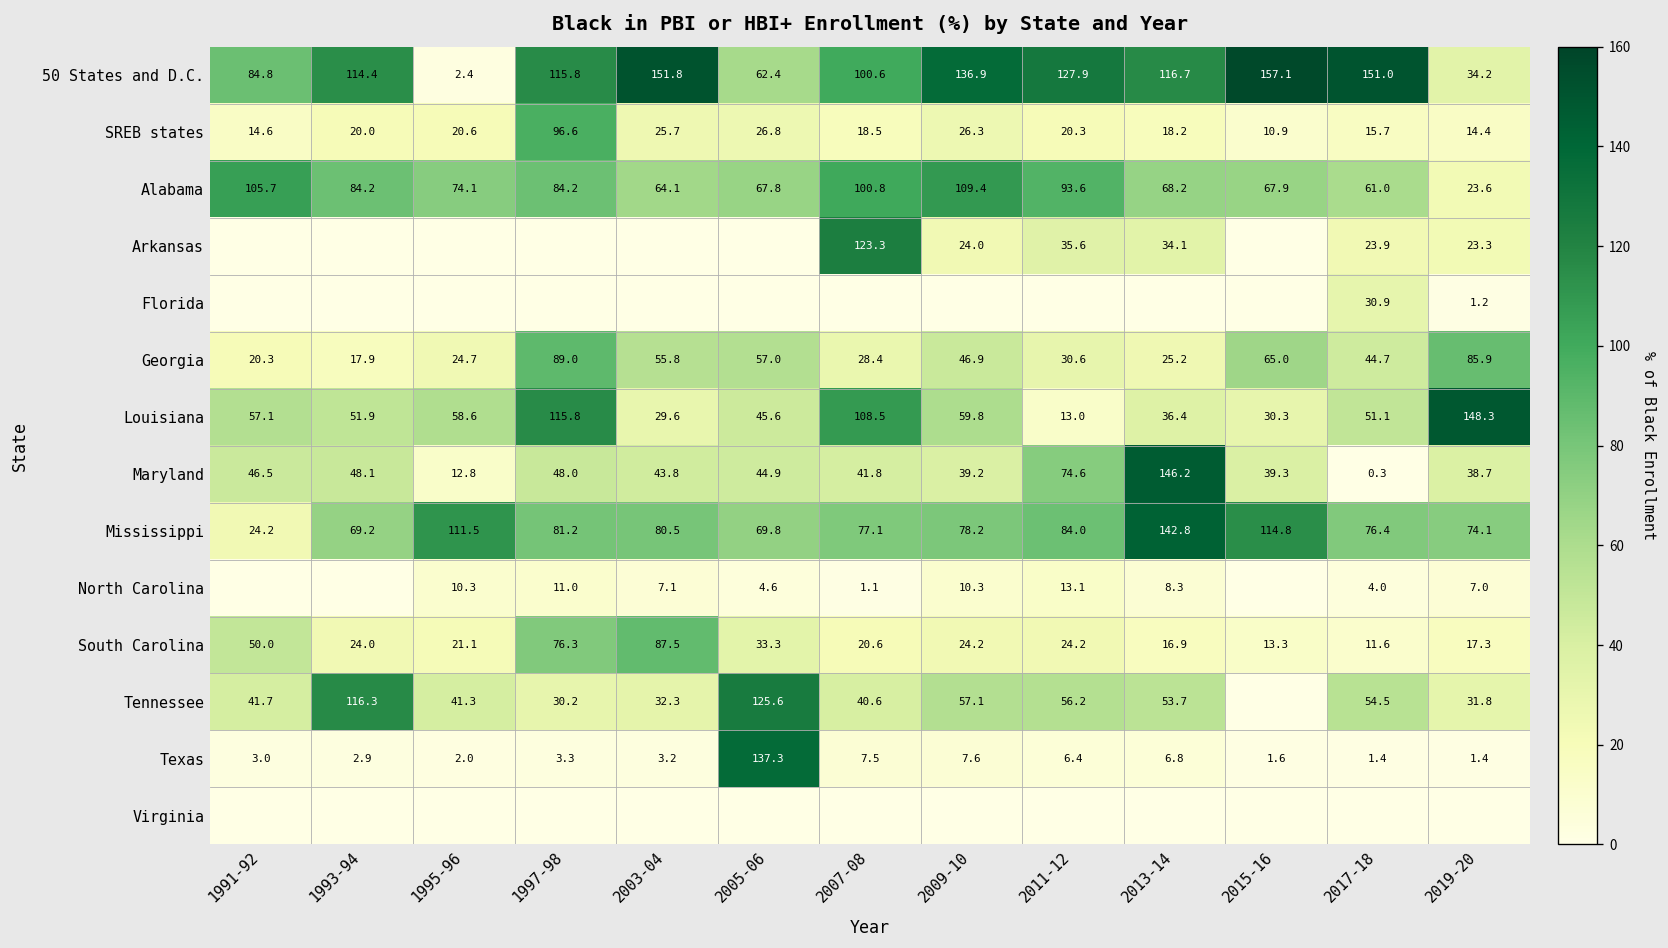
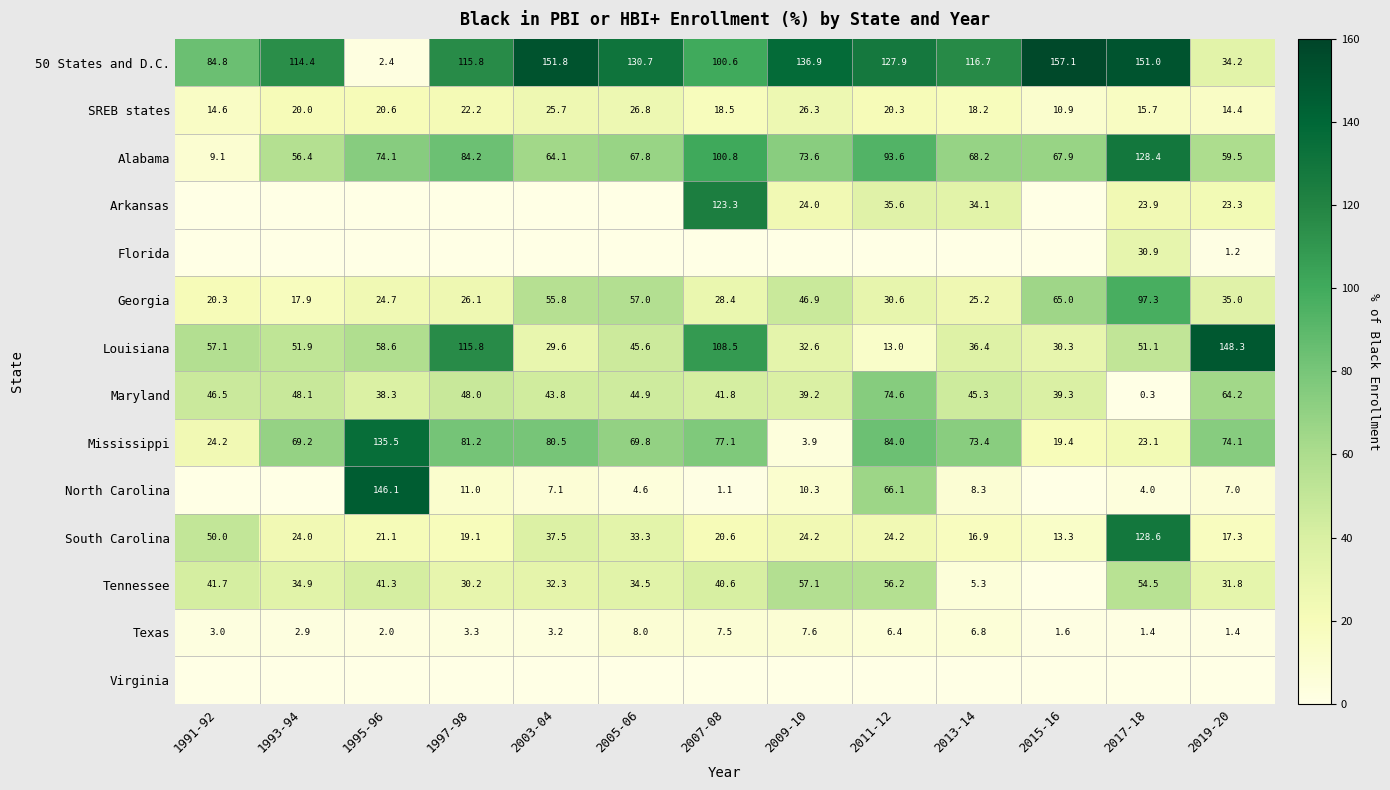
  {
    "50 States and D.C.": {
      "1991-92": 84.8,
      "1993-94": 114.4,
      "1995-96": 2.4,
      "1997-98": 115.8,
      "2003-04": 151.8,
-     "2005-06": 62.4,
+     "2005-06": 130.7,
      "2007-08": 100.6,
      "2009-10": 136.9,
      "2011-12": 127.9,
      "2013-14": 116.7,
      "2015-16": 157.1,
      "2017-18": 151.0,
      "2019-20": 34.2
    },
    "SREB states": {
      "1991-92": 14.6,
      "1993-94": 20.0,
      "1995-96": 20.6,
-     "1997-98": 96.6,
+     "1997-98": 22.2,
      "2003-04": 25.7,
      "2005-06": 26.8,
      "2007-08": 18.5,
      "2009-10": 26.3,
      "2011-12": 20.3,
      "2013-14": 18.2,
      "2015-16": 10.9,
      "2017-18": 15.7,
      "2019-20": 14.4
    },
    "Alabama": {
-     "1991-92": 105.7,
-     "1993-94": 84.2,
+     "1991-92": 9.1,
+     "1993-94": 56.4,
      "1995-96": 74.1,
      "1997-98": 84.2,
      "2003-04": 64.1,
      "2005-06": 67.8,
      "2007-08": 100.8,
-     "2009-10": 109.4,
+     "2009-10": 73.6,
      "2011-12": 93.6,
      "2013-14": 68.2,
      "2015-16": 67.9,
-     "2017-18": 61.0,
-     "2019-20": 23.6
+     "2017-18": 128.4,
+     "2019-20": 59.5
    },
    "Arkansas": {
      "2007-08": 123.3,
      "2009-10": 24.0,
      "2011-12": 35.6,
      "2013-14": 34.1,
      "2017-18": 23.9,
      "2019-20": 23.3
    },
    "Florida": {
      "2017-18": 30.9,
      "2019-20": 1.2
    },
    "Georgia": {
      "1991-92": 20.3,
      "1993-94": 17.9,
      "1995-96": 24.7,
-     "1997-98": 89.0,
+     "1997-98": 26.1,
      "2003-04": 55.8,
      "2005-06": 57.0,
      "2007-08": 28.4,
      "2009-10": 46.9,
      "2011-12": 30.6,
      "2013-14": 25.2,
      "2015-16": 65.0,
-     "2017-18": 44.7,
-     "2019-20": 85.9
+     "2017-18": 97.3,
+     "2019-20": 35.0
    },
    "Louisiana": {
      "1991-92": 57.1,
      "1993-94": 51.9,
      "1995-96": 58.6,
      "1997-98": 115.8,
      "2003-04": 29.6,
      "2005-06": 45.6,
      "2007-08": 108.5,
-     "2009-10": 59.8,
+     "2009-10": 32.6,
      "2011-12": 13.0,
      "2013-14": 36.4,
      "2015-16": 30.3,
      "2017-18": 51.1,
      "2019-20": 148.3
    },
    "Maryland": {
      "1991-92": 46.5,
      "1993-94": 48.1,
-     "1995-96": 12.8,
+     "1995-96": 38.3,
      "1997-98": 48.0,
      "2003-04": 43.8,
      "2005-06": 44.9,
      "2007-08": 41.8,
      "2009-10": 39.2,
      "2011-12": 74.6,
-     "2013-14": 146.2,
+     "2013-14": 45.3,
      "2015-16": 39.3,
      "2017-18": 0.3,
-     "2019-20": 38.7
+     "2019-20": 64.2
    },
    "Mississippi": {
      "1991-92": 24.2,
      "1993-94": 69.2,
-     "1995-96": 111.5,
+     "1995-96": 135.5,
      "1997-98": 81.2,
      "2003-04": 80.5,
      "2005-06": 69.8,
      "2007-08": 77.1,
-     "2009-10": 78.2,
+     "2009-10": 3.9,
      "2011-12": 84.0,
-     "2013-14": 142.8,
-     "2015-16": 114.8,
-     "2017-18": 76.4,
+     "2013-14": 73.4,
+     "2015-16": 19.4,
+     "2017-18": 23.1,
      "2019-20": 74.1
    },
    "North Carolina": {
-     "1995-96": 10.3,
+     "1995-96": 146.1,
      "1997-98": 11.0,
      "2003-04": 7.1,
      "2005-06": 4.6,
      "2007-08": 1.1,
      "2009-10": 10.3,
-     "2011-12": 13.1,
+     "2011-12": 66.1,
      "2013-14": 8.3,
      "2017-18": 4.0,
      "2019-20": 7.0
    },
    "South Carolina": {
      "1991-92": 50.0,
      "1993-94": 24.0,
      "1995-96": 21.1,
-     "1997-98": 76.3,
-     "2003-04": 87.5,
+     "1997-98": 19.1,
+     "2003-04": 37.5,
      "2005-06": 33.3,
      "2007-08": 20.6,
      "2009-10": 24.2,
      "2011-12": 24.2,
      "2013-14": 16.9,
      "2015-16": 13.3,
-     "2017-18": 11.6,
+     "2017-18": 128.6,
      "2019-20": 17.3
    },
    "Tennessee": {
      "1991-92": 41.7,
-     "1993-94": 116.3,
+     "1993-94": 34.9,
      "1995-96": 41.3,
      "1997-98": 30.2,
      "2003-04": 32.3,
-     "2005-06": 125.6,
+     "2005-06": 34.5,
      "2007-08": 40.6,
      "2009-10": 57.1,
      "2011-12": 56.2,
-     "2013-14": 53.7,
+     "2013-14": 5.3,
      "2017-18": 54.5,
      "2019-20": 31.8
    },
    "Texas": {
      "1991-92": 3.0,
      "1993-94": 2.9,
      "1995-96": 2.0,
      "1997-98": 3.3,
      "2003-04": 3.2,
-     "2005-06": 137.3,
+     "2005-06": 8.0,
      "2007-08": 7.5,
      "2009-10": 7.6,
      "2011-12": 6.4,
      "2013-14": 6.8,
      "2015-16": 1.6,
      "2017-18": 1.4,
      "2019-20": 1.4
    }
  }
